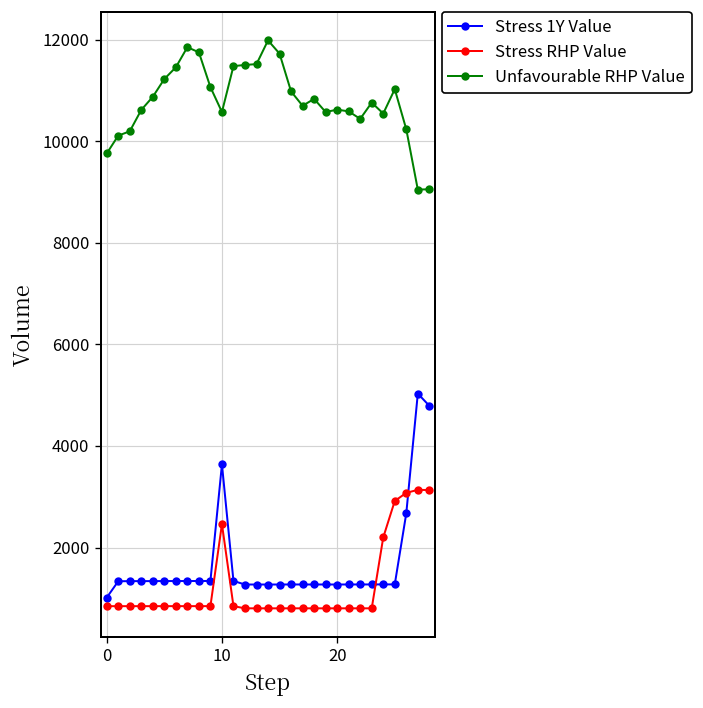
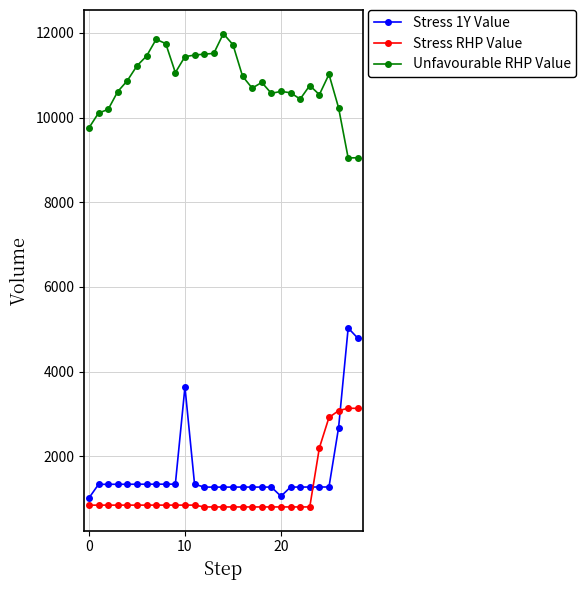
  {
    "Stress 1Y Value": {
      "0": 1000,
      "10": 3600,
-     "20": 1300
+     "20": 1100
    },
    "Stress RHP Value": {
      "0": 800,
-     "10": 2500,
+     "10": 800,
      "20": 800
    },
    "Unfavourable RHP Value": {
      "0": 9800,
-     "10": 10600,
+     "10": 11400,
      "20": 10600
    }
  }
